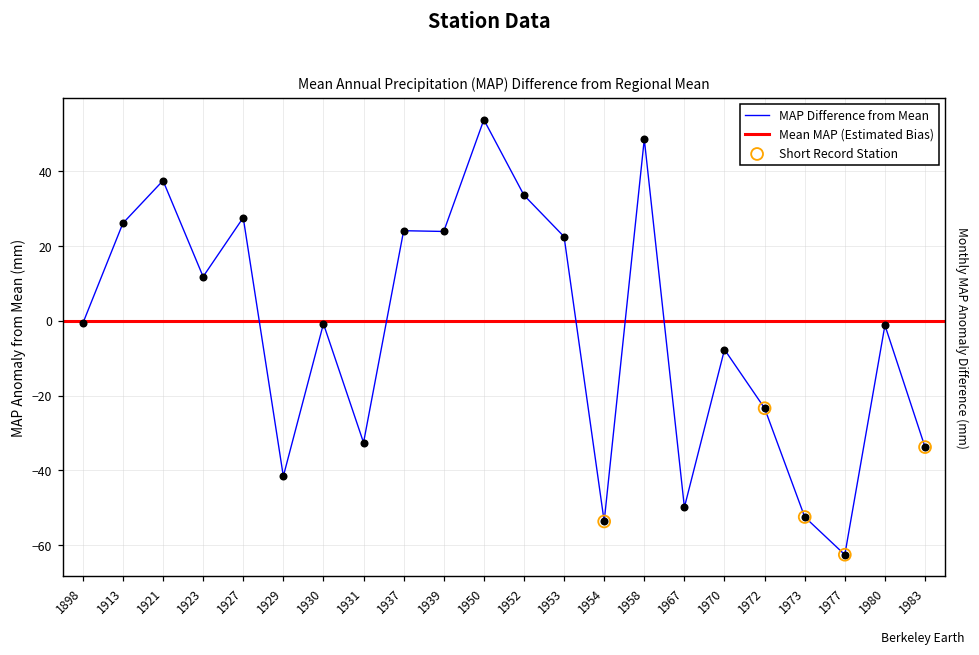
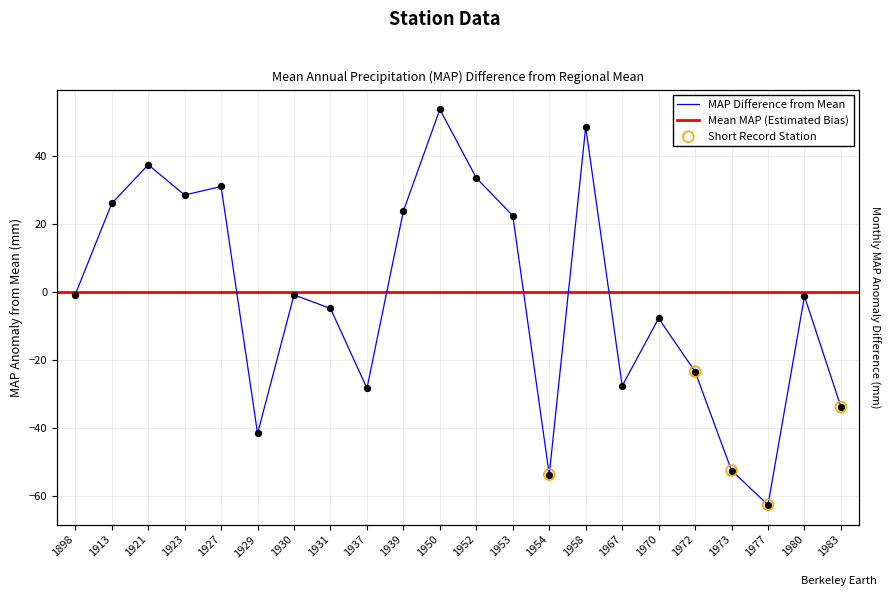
  {
    "MAP Difference from Mean": {
      "1898": -1,
      "1913": 26,
      "1921": 37,
-     "1923": 12,
-     "1927": 28,
+     "1923": 29,
+     "1927": 31,
      "1929": -42,
      "1930": -1,
-     "1931": -33,
-     "1937": 24,
+     "1931": -5,
+     "1937": -28,
      "1939": 24,
      "1950": 54,
      "1952": 34,
      "1953": 23,
      "1958": 49,
-     "1967": -50,
+     "1967": -28,
      "1970": -8,
      "1980": -1
    }
  }
